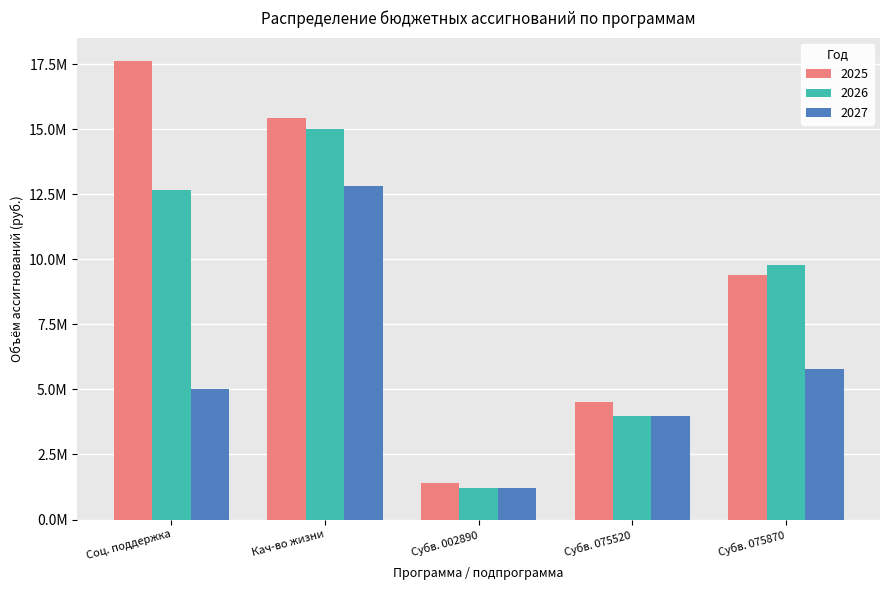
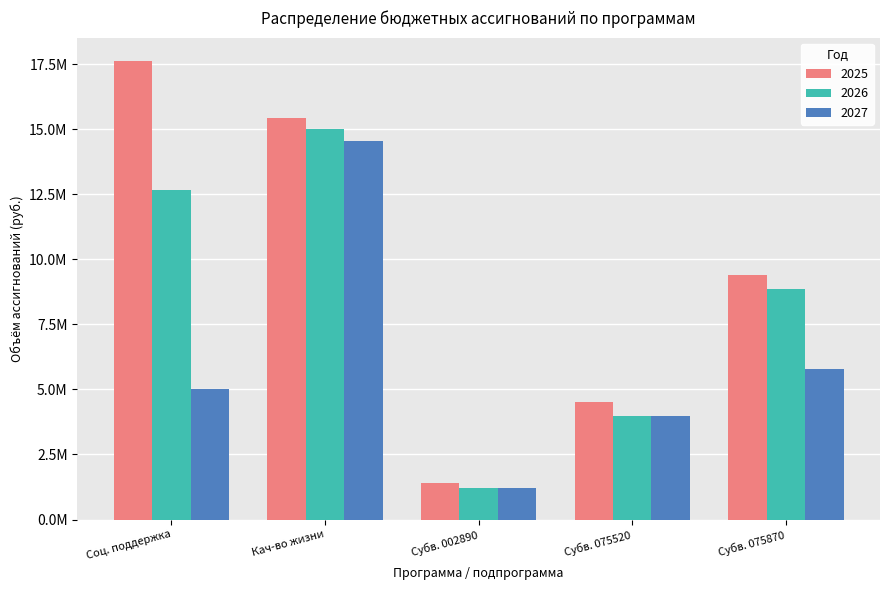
  {
    "2025": {
      "Соц. поддержка": 17600000,
      "Кач-во жизни": 15400000,
      "Субв. 002890": 1400000,
      "Субв. 075520": 4500000,
      "Субв. 075870": 9400000
    },
    "2026": {
      "Соц. поддержка": 12700000,
      "Кач-во жизни": 15000000,
      "Субв. 002890": 1200000,
      "Субв. 075520": 4000000,
-     "Субв. 075870": 9800000
+     "Субв. 075870": 8900000
    },
    "2027": {
      "Соц. поддержка": 5000000,
-     "Кач-во жизни": 12800000,
+     "Кач-во жизни": 14600000,
      "Субв. 002890": 1200000,
      "Субв. 075520": 4000000,
      "Субв. 075870": 5800000
    }
  }
